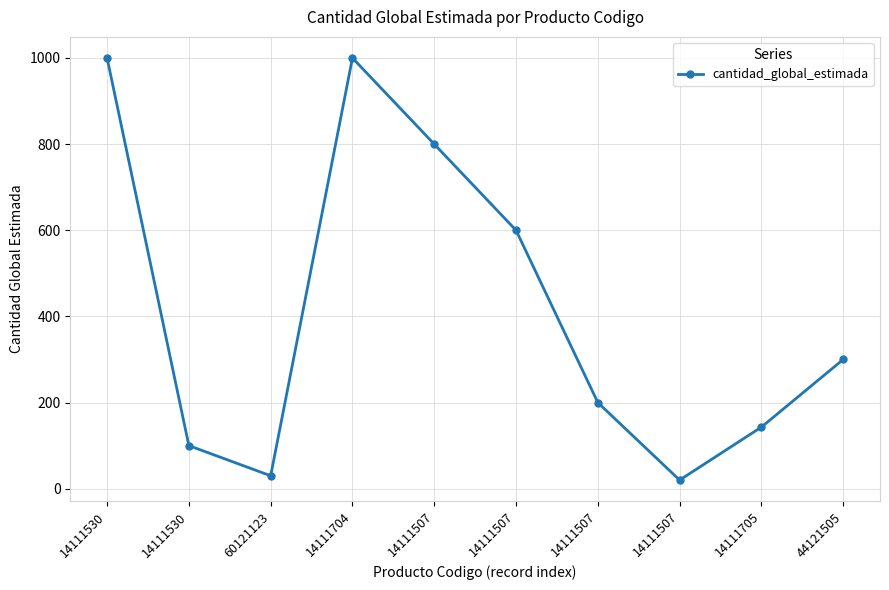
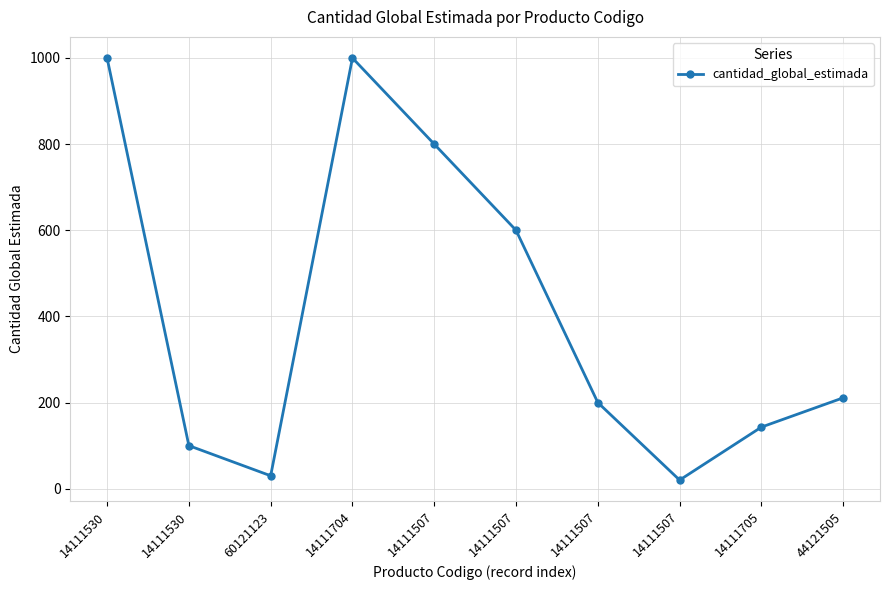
  {
    "60121123": 30,
    "14111704": 1000,
    "14111705": 140,
-   "44121505": 300
+   "44121505": 210
  }
